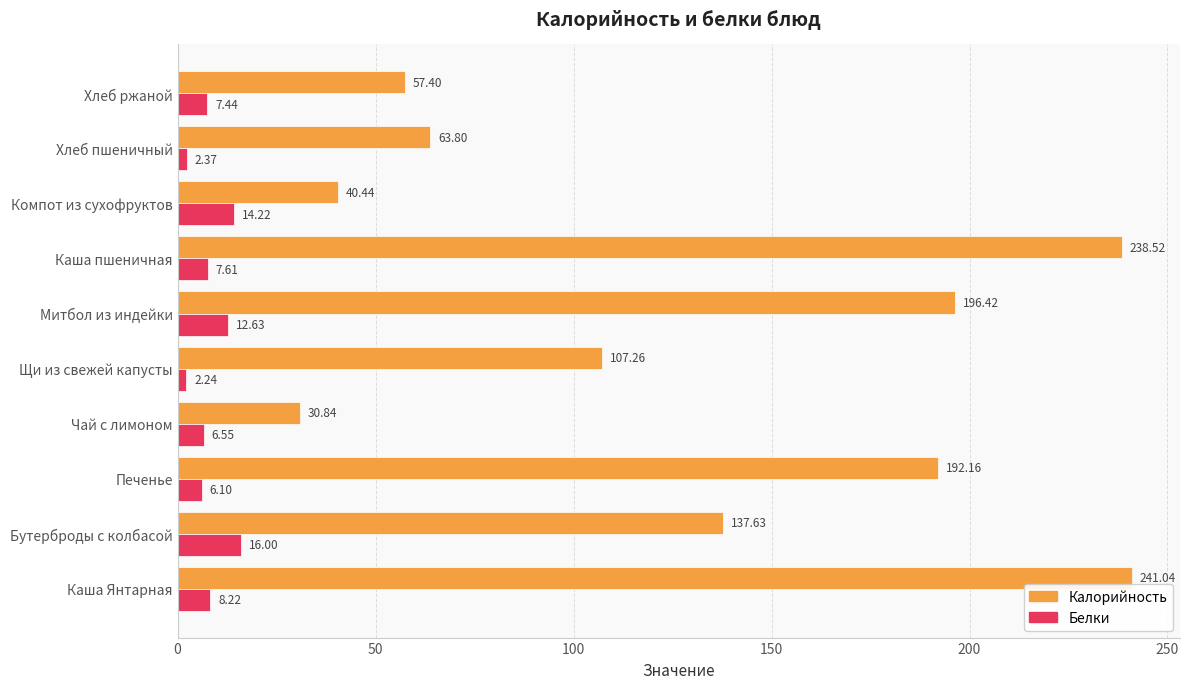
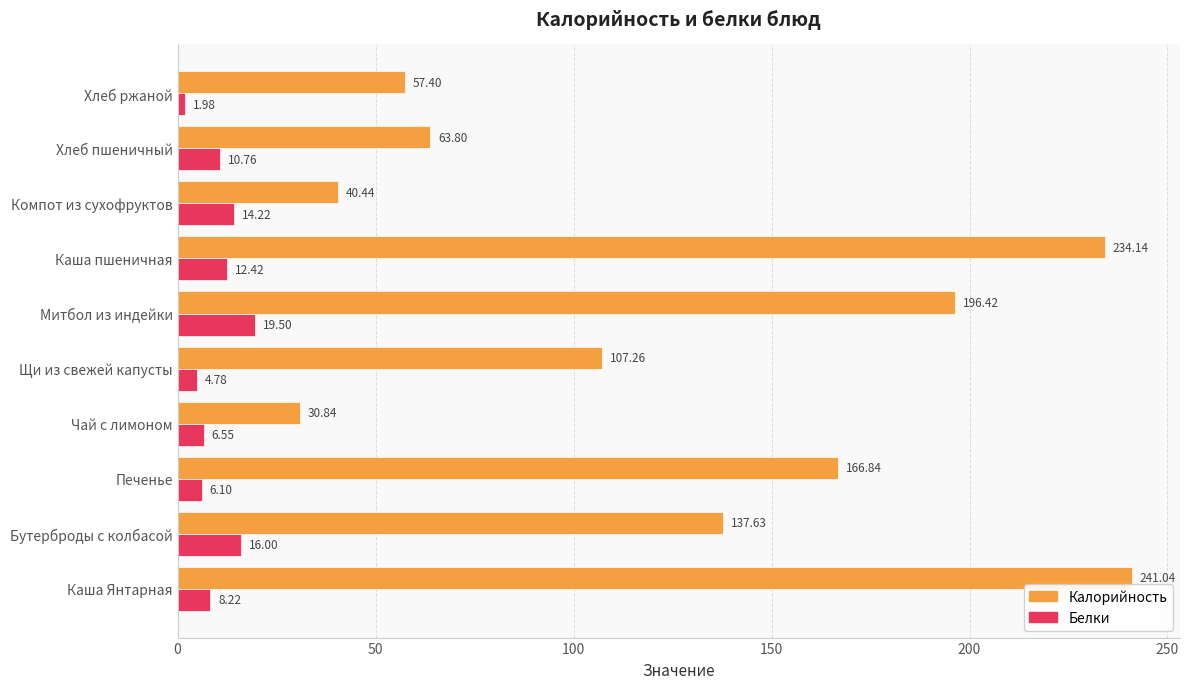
  {
    "Калорийность": {
      "Хлеб ржаной": 57.40,
      "Хлеб пшеничный": 63.80,
      "Компот из сухофруктов": 40.44,
-     "Каша пшеничная": 238.52,
+     "Каша пшеничная": 234.14,
      "Митбол из индейки": 196.42,
      "Щи из свежей капусты": 107.26,
      "Чай с лимоном": 30.84,
-     "Печенье": 192.16,
+     "Печенье": 166.84,
      "Бутерброды с колбасой": 137.63,
      "Каша Янтарная": 241.04
    },
    "Белки": {
-     "Хлеб ржаной": 7.44,
-     "Хлеб пшеничный": 2.37,
+     "Хлеб ржаной": 1.98,
+     "Хлеб пшеничный": 10.76,
      "Компот из сухофруктов": 14.22,
-     "Каша пшеничная": 7.61,
-     "Митбол из индейки": 12.63,
-     "Щи из свежей капусты": 2.24,
+     "Каша пшеничная": 12.42,
+     "Митбол из индейки": 19.50,
+     "Щи из свежей капусты": 4.78,
      "Чай с лимоном": 6.55,
      "Печенье": 6.10,
      "Бутерброды с колбасой": 16.00,
      "Каша Янтарная": 8.22
    }
  }
